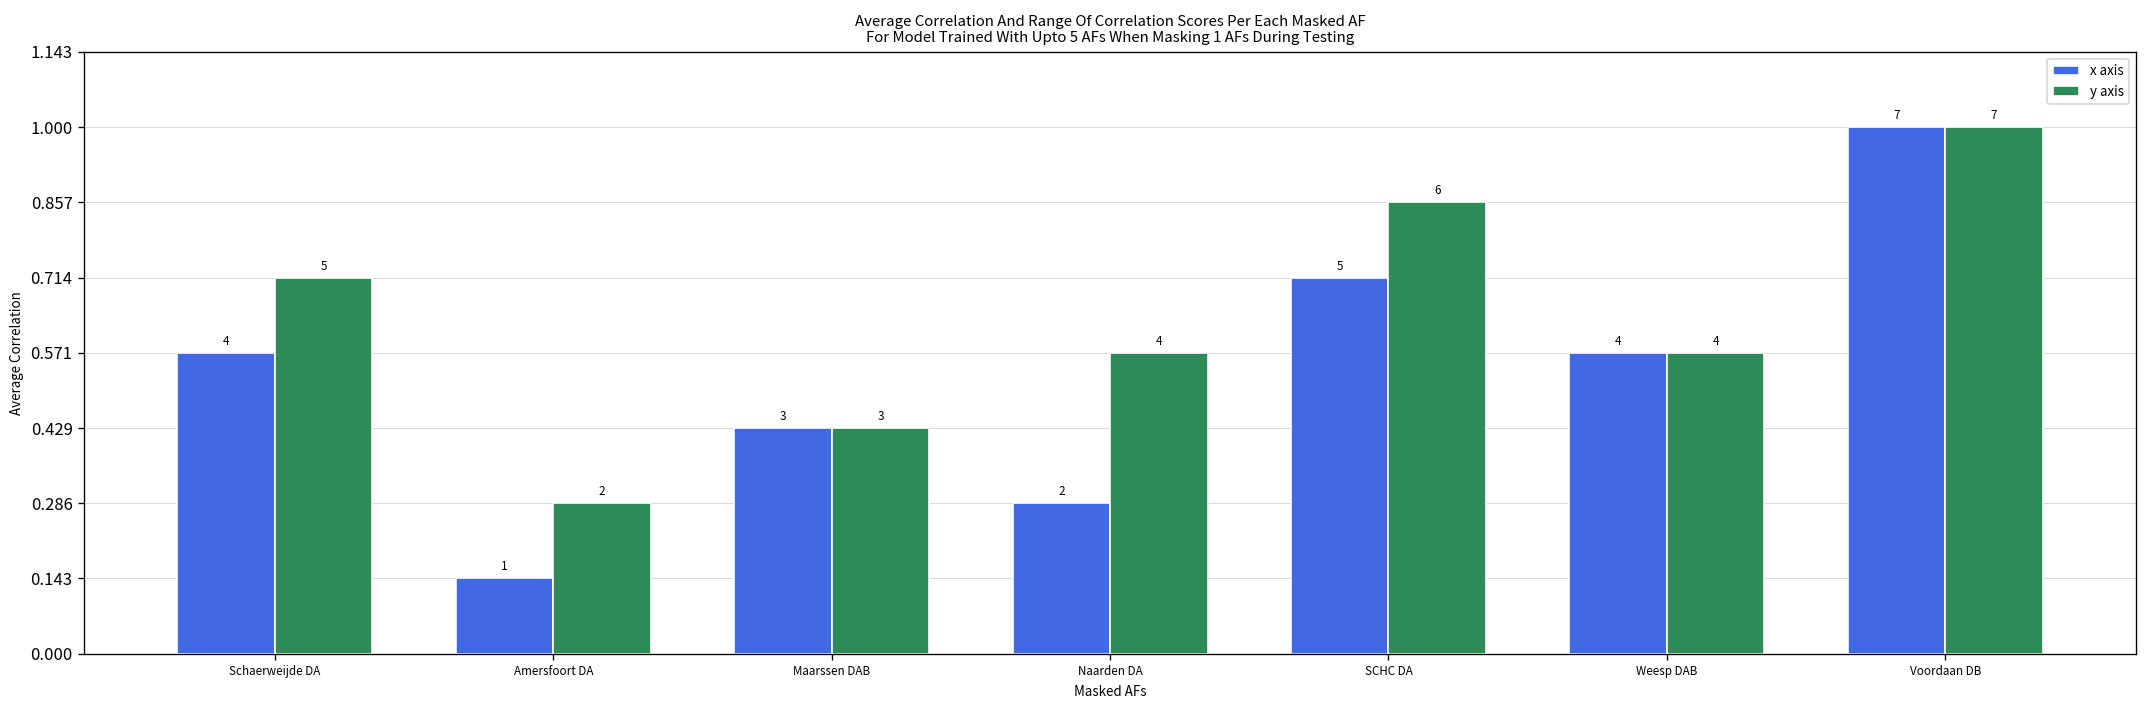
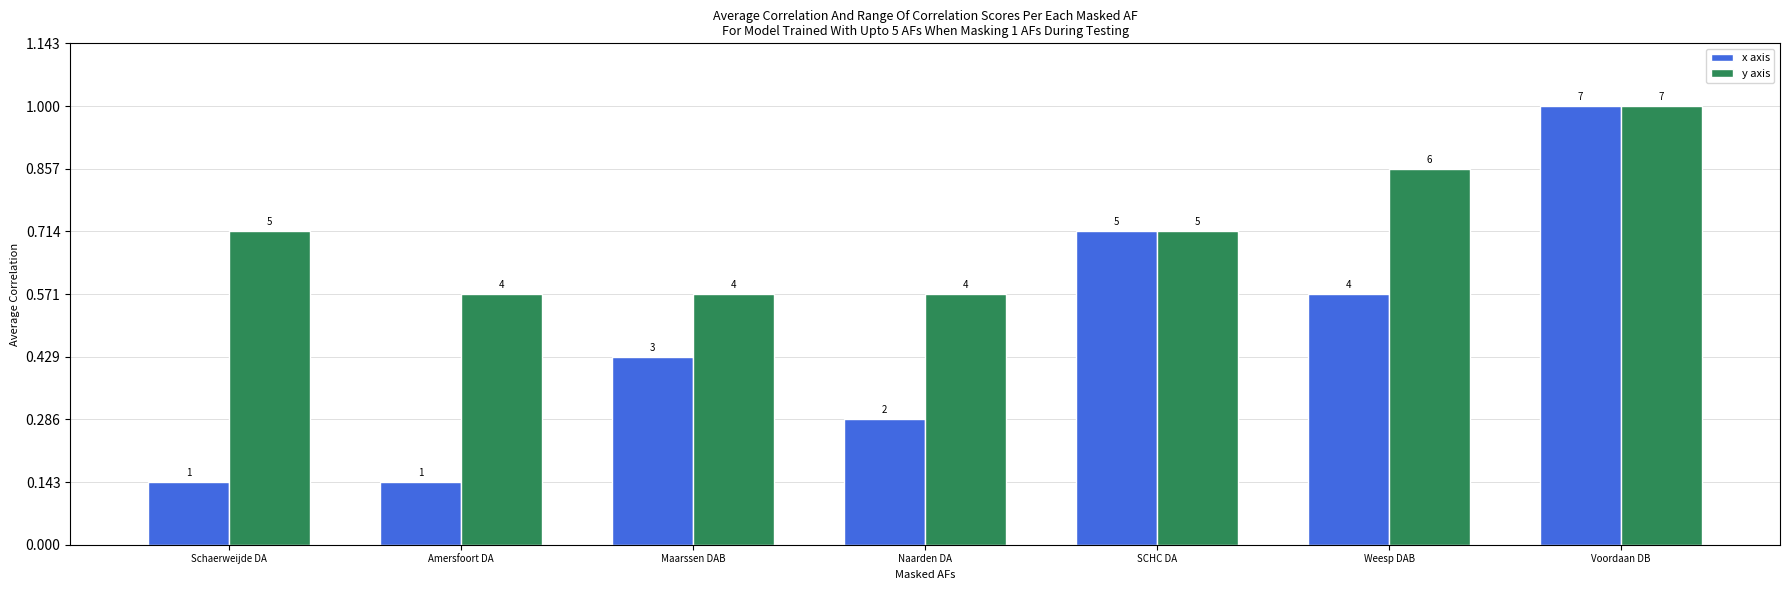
  {
    "x axis": {
-     "Schaerweijde DA": 4,
+     "Schaerweijde DA": 1,
      "Amersfoort DA": 1,
      "Maarssen DAB": 3,
      "Naarden DA": 2,
      "SCHC DA": 5,
      "Weesp DAB": 4,
      "Voordaan DB": 7
    },
    "y axis": {
      "Schaerweijde DA": 5,
-     "Amersfoort DA": 2,
-     "Maarssen DAB": 3,
+     "Amersfoort DA": 4,
+     "Maarssen DAB": 4,
      "Naarden DA": 4,
-     "SCHC DA": 6,
-     "Weesp DAB": 4,
+     "SCHC DA": 5,
+     "Weesp DAB": 6,
      "Voordaan DB": 7
    }
  }
